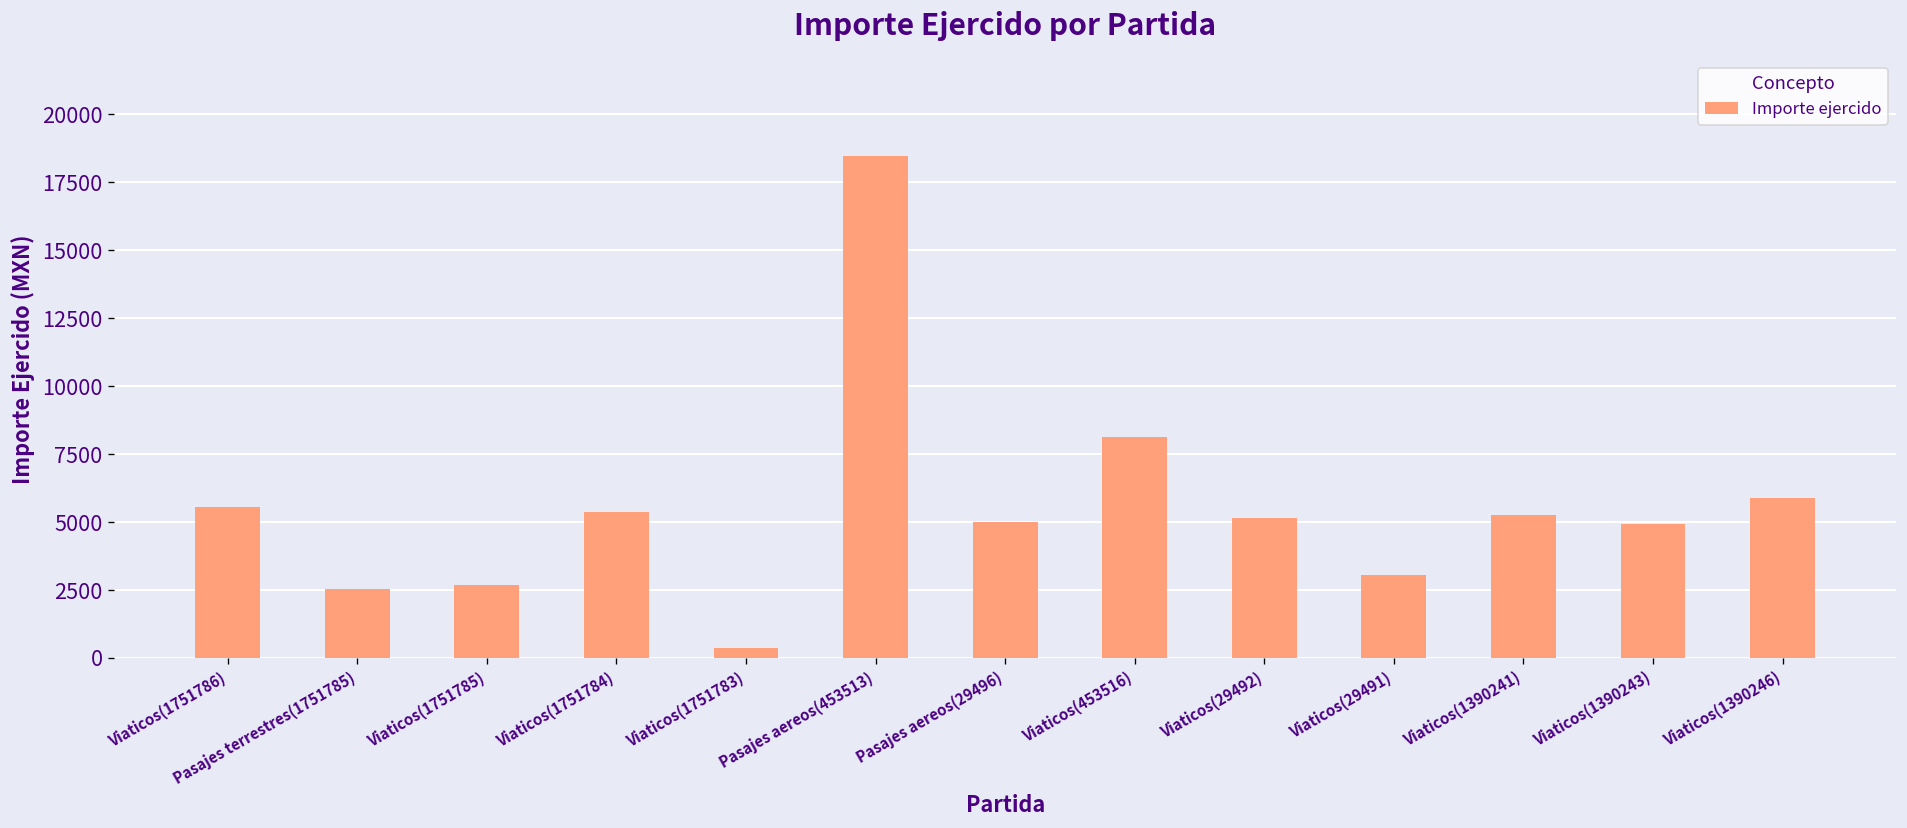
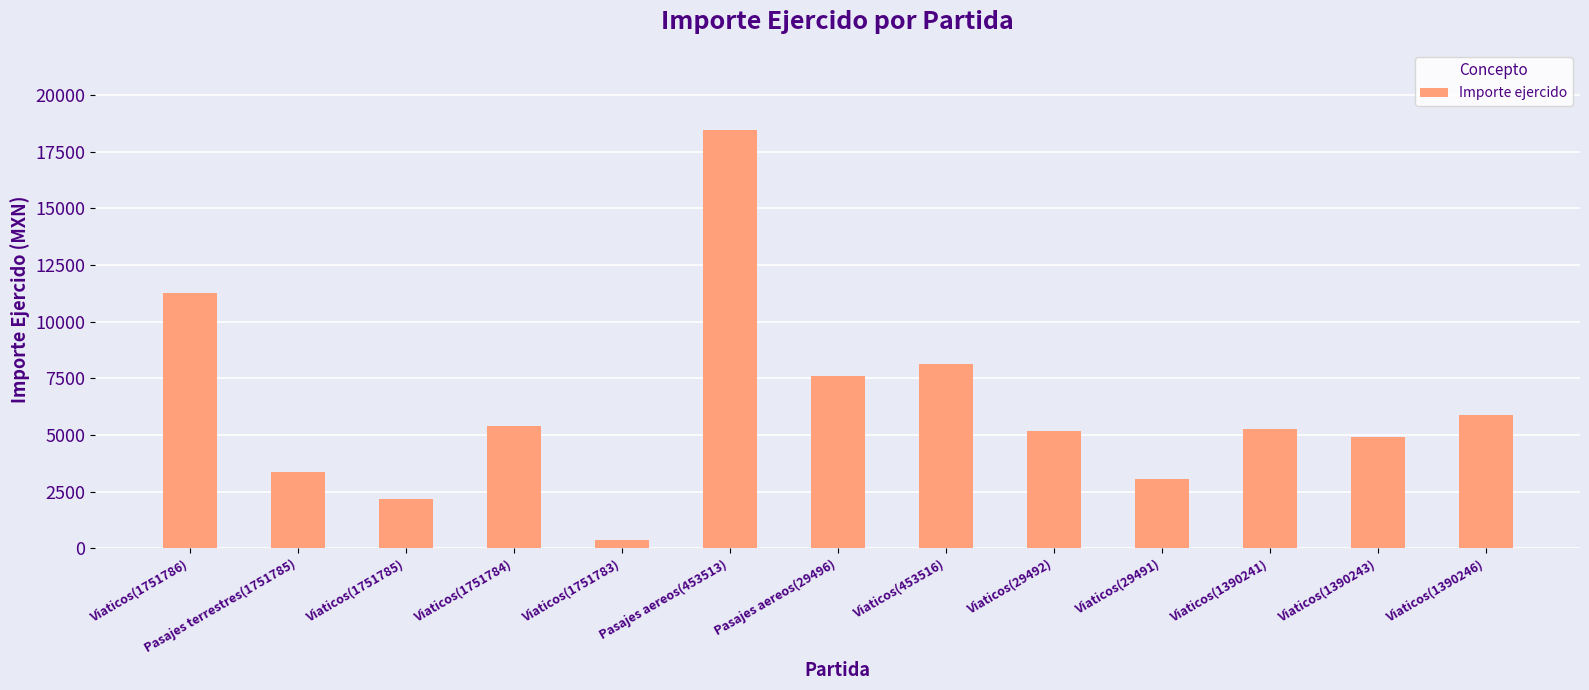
  {
-   "Viaticos(1751786)": 5500,
-   "Pasajes terrestres(1751785)": 2500,
-   "Viaticos(1751785)": 2700,
+   "Viaticos(1751786)": 11300,
+   "Pasajes terrestres(1751785)": 3400,
+   "Viaticos(1751785)": 2200,
    "Viaticos(1751784)": 5400,
    "Viaticos(1751783)": 400,
    "Pasajes aereos(453513)": 18500,
-   "Pasajes aereos(29496)": 5000,
+   "Pasajes aereos(29496)": 7600,
    "Viaticos(453516)": 8100,
    "Viaticos(29492)": 5200,
    "Viaticos(29491)": 3100,
    "Viaticos(1390241)": 5300,
    "Viaticos(1390243)": 4900,
    "Viaticos(1390246)": 5900
  }
